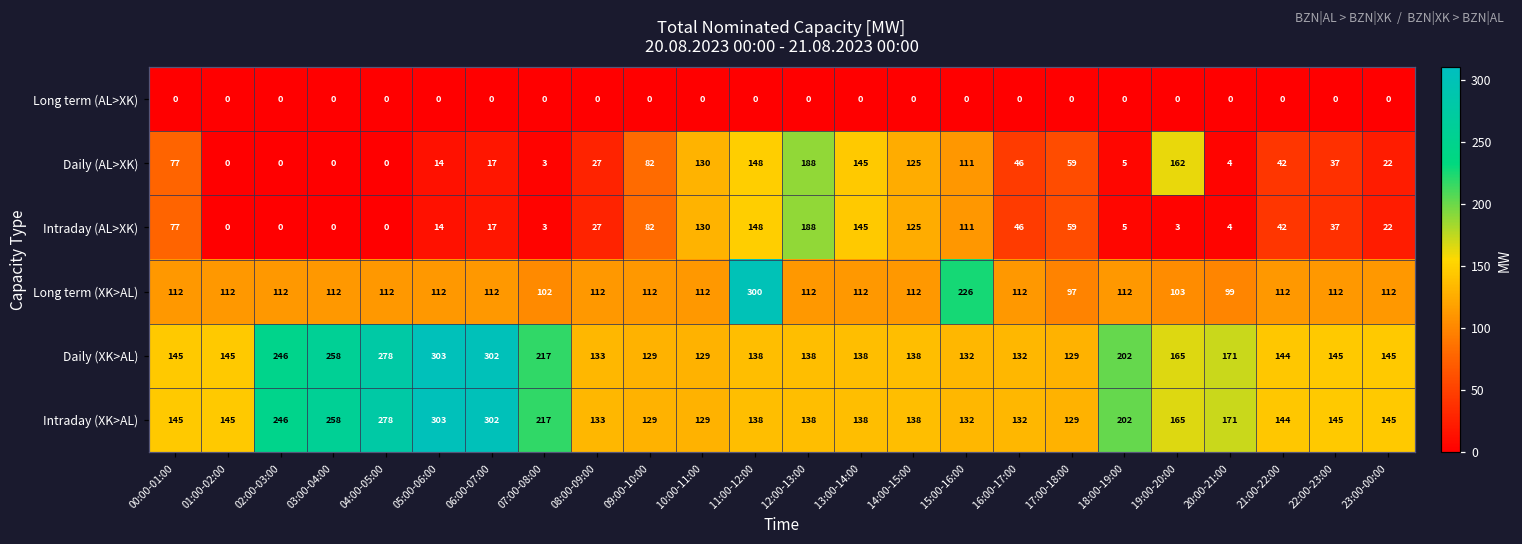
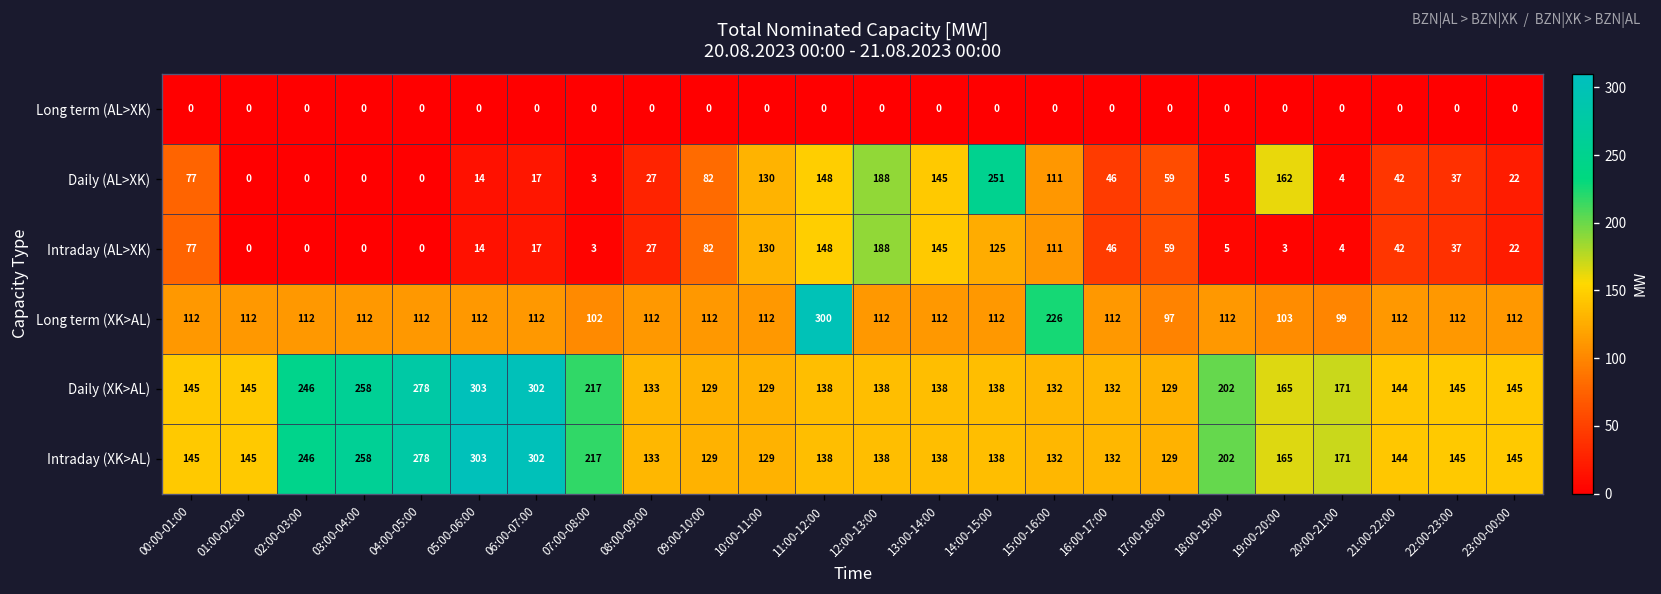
  {
    "Long term (AL>XK)": {
      "00:00-01:00": 0,
      "01:00-02:00": 0,
      "02:00-03:00": 0,
      "03:00-04:00": 0,
      "04:00-05:00": 0,
      "05:00-06:00": 0,
      "06:00-07:00": 0,
      "07:00-08:00": 0,
      "08:00-09:00": 0,
      "09:00-10:00": 0,
      "10:00-11:00": 0,
      "11:00-12:00": 0,
      "12:00-13:00": 0,
      "13:00-14:00": 0,
      "14:00-15:00": 0,
      "15:00-16:00": 0,
      "16:00-17:00": 0,
      "17:00-18:00": 0,
      "18:00-19:00": 0,
      "19:00-20:00": 0,
      "20:00-21:00": 0,
      "21:00-22:00": 0,
      "22:00-23:00": 0,
      "23:00-00:00": 0
    },
    "Daily (AL>XK)": {
      "00:00-01:00": 77,
      "01:00-02:00": 0,
      "02:00-03:00": 0,
      "03:00-04:00": 0,
      "04:00-05:00": 0,
      "05:00-06:00": 14,
      "06:00-07:00": 17,
      "07:00-08:00": 3,
      "08:00-09:00": 27,
      "09:00-10:00": 82,
      "10:00-11:00": 130,
      "11:00-12:00": 148,
      "12:00-13:00": 188,
      "13:00-14:00": 145,
-     "14:00-15:00": 125,
+     "14:00-15:00": 251,
      "15:00-16:00": 111,
      "16:00-17:00": 46,
      "17:00-18:00": 59,
      "18:00-19:00": 5,
      "19:00-20:00": 162,
      "20:00-21:00": 4,
      "21:00-22:00": 42,
      "22:00-23:00": 37,
      "23:00-00:00": 22
    },
    "Intraday (AL>XK)": {
      "00:00-01:00": 77,
      "01:00-02:00": 0,
      "02:00-03:00": 0,
      "03:00-04:00": 0,
      "04:00-05:00": 0,
      "05:00-06:00": 14,
      "06:00-07:00": 17,
      "07:00-08:00": 3,
      "08:00-09:00": 27,
      "09:00-10:00": 82,
      "10:00-11:00": 130,
      "11:00-12:00": 148,
      "12:00-13:00": 188,
      "13:00-14:00": 145,
      "14:00-15:00": 125,
      "15:00-16:00": 111,
      "16:00-17:00": 46,
      "17:00-18:00": 59,
      "18:00-19:00": 5,
      "19:00-20:00": 3,
      "20:00-21:00": 4,
      "21:00-22:00": 42,
      "22:00-23:00": 37,
      "23:00-00:00": 22
    },
    "Long term (XK>AL)": {
      "00:00-01:00": 112,
      "01:00-02:00": 112,
      "02:00-03:00": 112,
      "03:00-04:00": 112,
      "04:00-05:00": 112,
      "05:00-06:00": 112,
      "06:00-07:00": 112,
      "07:00-08:00": 102,
      "08:00-09:00": 112,
      "09:00-10:00": 112,
      "10:00-11:00": 112,
      "11:00-12:00": 300,
      "12:00-13:00": 112,
      "13:00-14:00": 112,
      "14:00-15:00": 112,
      "15:00-16:00": 226,
      "16:00-17:00": 112,
      "17:00-18:00": 97,
      "18:00-19:00": 112,
      "19:00-20:00": 103,
      "20:00-21:00": 99,
      "21:00-22:00": 112,
      "22:00-23:00": 112,
      "23:00-00:00": 112
    },
    "Daily (XK>AL)": {
      "00:00-01:00": 145,
      "01:00-02:00": 145,
      "02:00-03:00": 246,
      "03:00-04:00": 258,
      "04:00-05:00": 278,
      "05:00-06:00": 303,
      "06:00-07:00": 302,
      "07:00-08:00": 217,
      "08:00-09:00": 133,
      "09:00-10:00": 129,
      "10:00-11:00": 129,
      "11:00-12:00": 138,
      "12:00-13:00": 138,
      "13:00-14:00": 138,
      "14:00-15:00": 138,
      "15:00-16:00": 132,
      "16:00-17:00": 132,
      "17:00-18:00": 129,
      "18:00-19:00": 202,
      "19:00-20:00": 165,
      "20:00-21:00": 171,
      "21:00-22:00": 144,
      "22:00-23:00": 145,
      "23:00-00:00": 145
    },
    "Intraday (XK>AL)": {
      "00:00-01:00": 145,
      "01:00-02:00": 145,
      "02:00-03:00": 246,
      "03:00-04:00": 258,
      "04:00-05:00": 278,
      "05:00-06:00": 303,
      "06:00-07:00": 302,
      "07:00-08:00": 217,
      "08:00-09:00": 133,
      "09:00-10:00": 129,
      "10:00-11:00": 129,
      "11:00-12:00": 138,
      "12:00-13:00": 138,
      "13:00-14:00": 138,
      "14:00-15:00": 138,
      "15:00-16:00": 132,
      "16:00-17:00": 132,
      "17:00-18:00": 129,
      "18:00-19:00": 202,
      "19:00-20:00": 165,
      "20:00-21:00": 171,
      "21:00-22:00": 144,
      "22:00-23:00": 145,
      "23:00-00:00": 145
    }
  }
